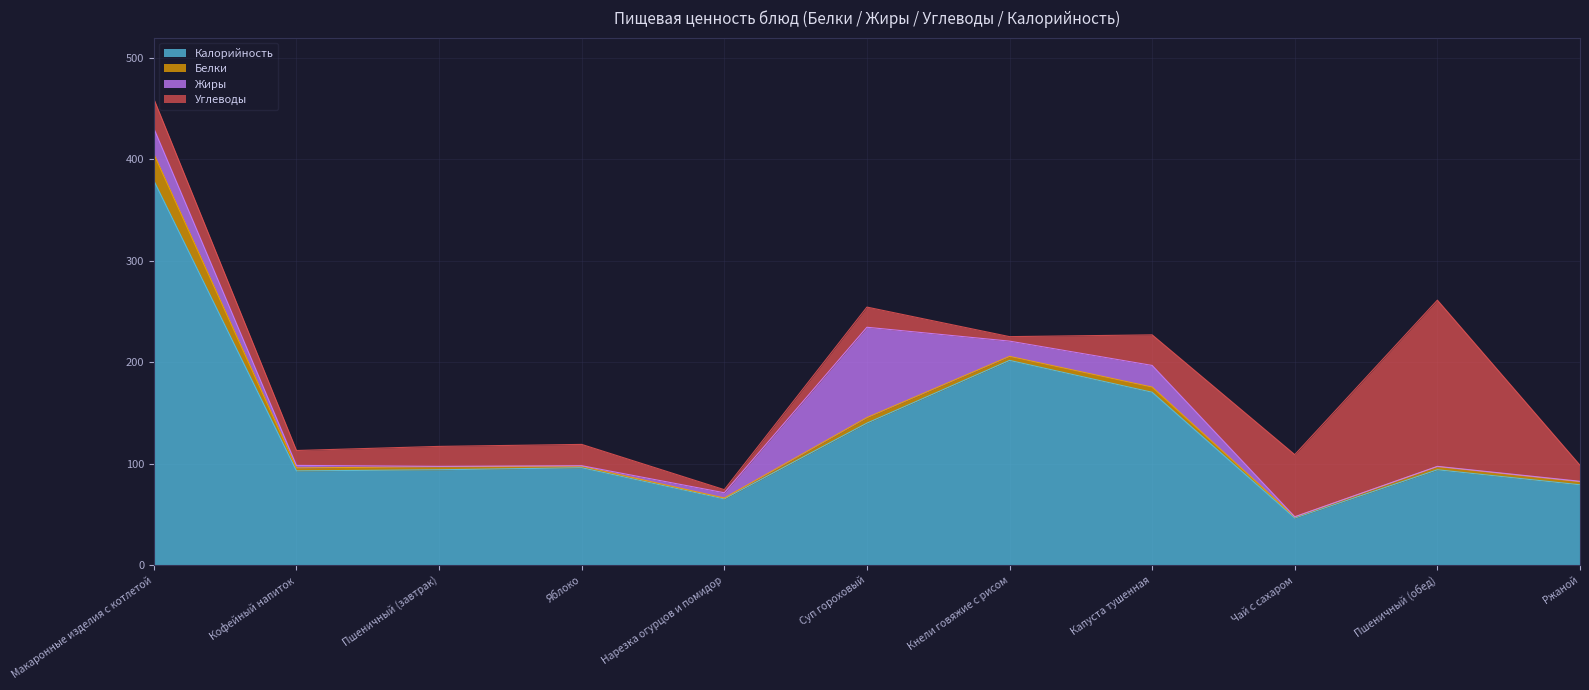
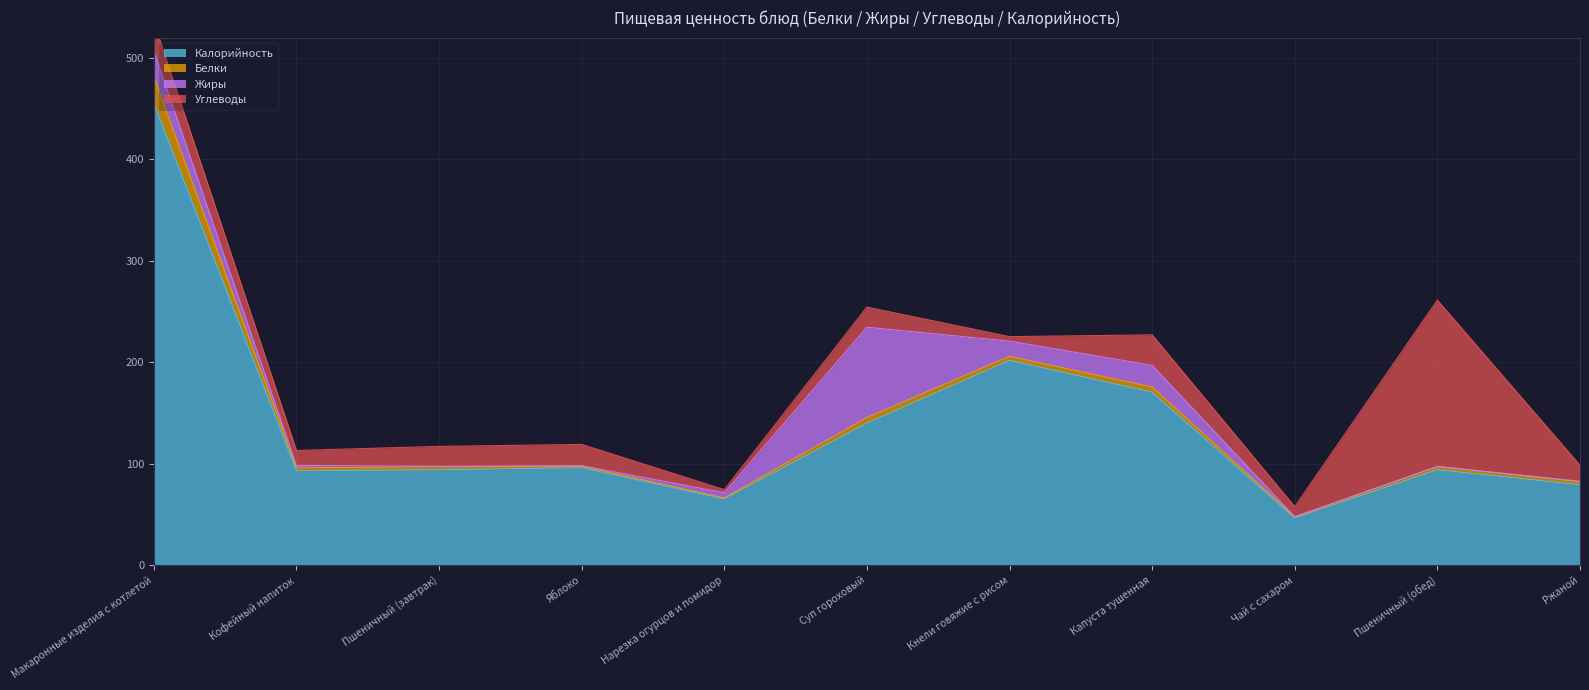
  {
    "Калорийность": {
-     "Макаронные изделия с котлетой": 379,
+     "Макаронные изделия с котлетой": 455,
      "Кофейный напиток": 93,
      "Пшеничный (завтрак)": 94,
      "Суп гороховый": 140,
      "Кнели говяжие с рисом": 202,
      "Капуста тушенная": 170,
      "Пшеничный (обед)": 94,
      "Ржаной": 79
    },
    "Белки": {
      "Макаронные изделия с котлетой": 26,
      "Суп гороховый": 5,
      "Кнели говяжие с рисом": 4,
      "Капуста тушенная": 5
    },
    "Жиры": {
      "Макаронные изделия с котлетой": 25,
      "Нарезка огурцов и помидор": 5,
      "Суп гороховый": 89,
      "Кнели говяжие с рисом": 15,
      "Капуста тушенная": 21
    },
    "Углеводы": {
      "Кофейный напиток": 15,
      "Пшеничный (завтрак)": 20,
      "Яблоко": 21,
      "Нарезка огурцов и помидор": 3,
      "Суп гороховый": 20,
      "Кнели говяжие с рисом": 4,
      "Капуста тушенная": 30,
-     "Чай с сахаром": 61,
+     "Чай с сахаром": 10,
      "Пшеничный (обед)": 164,
      "Ржаной": 16
    }
  }
